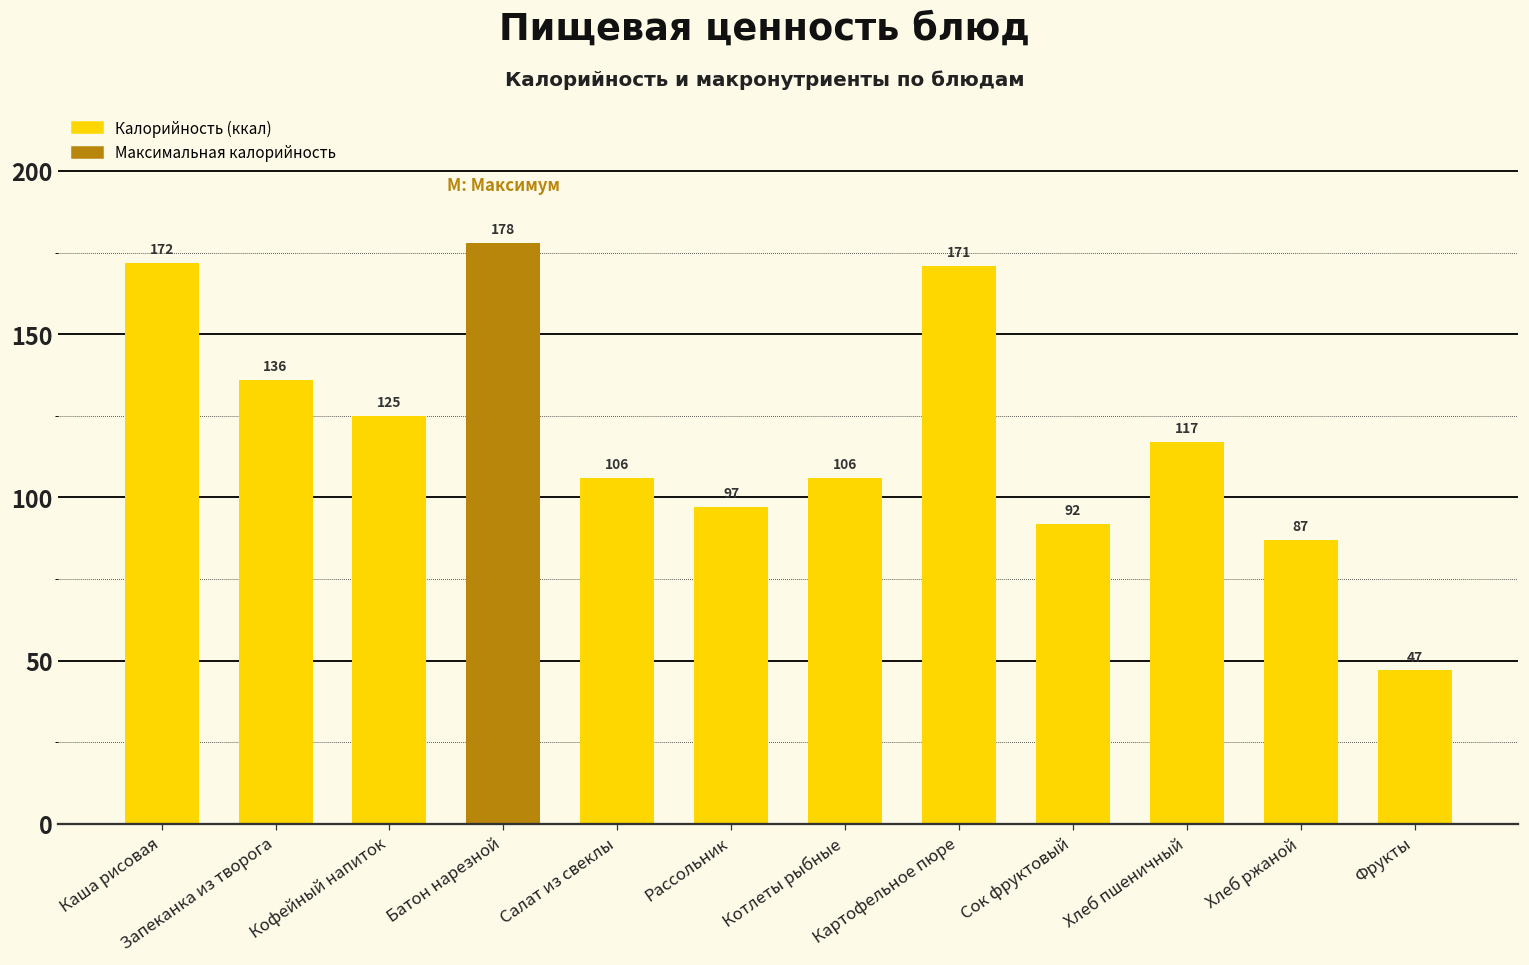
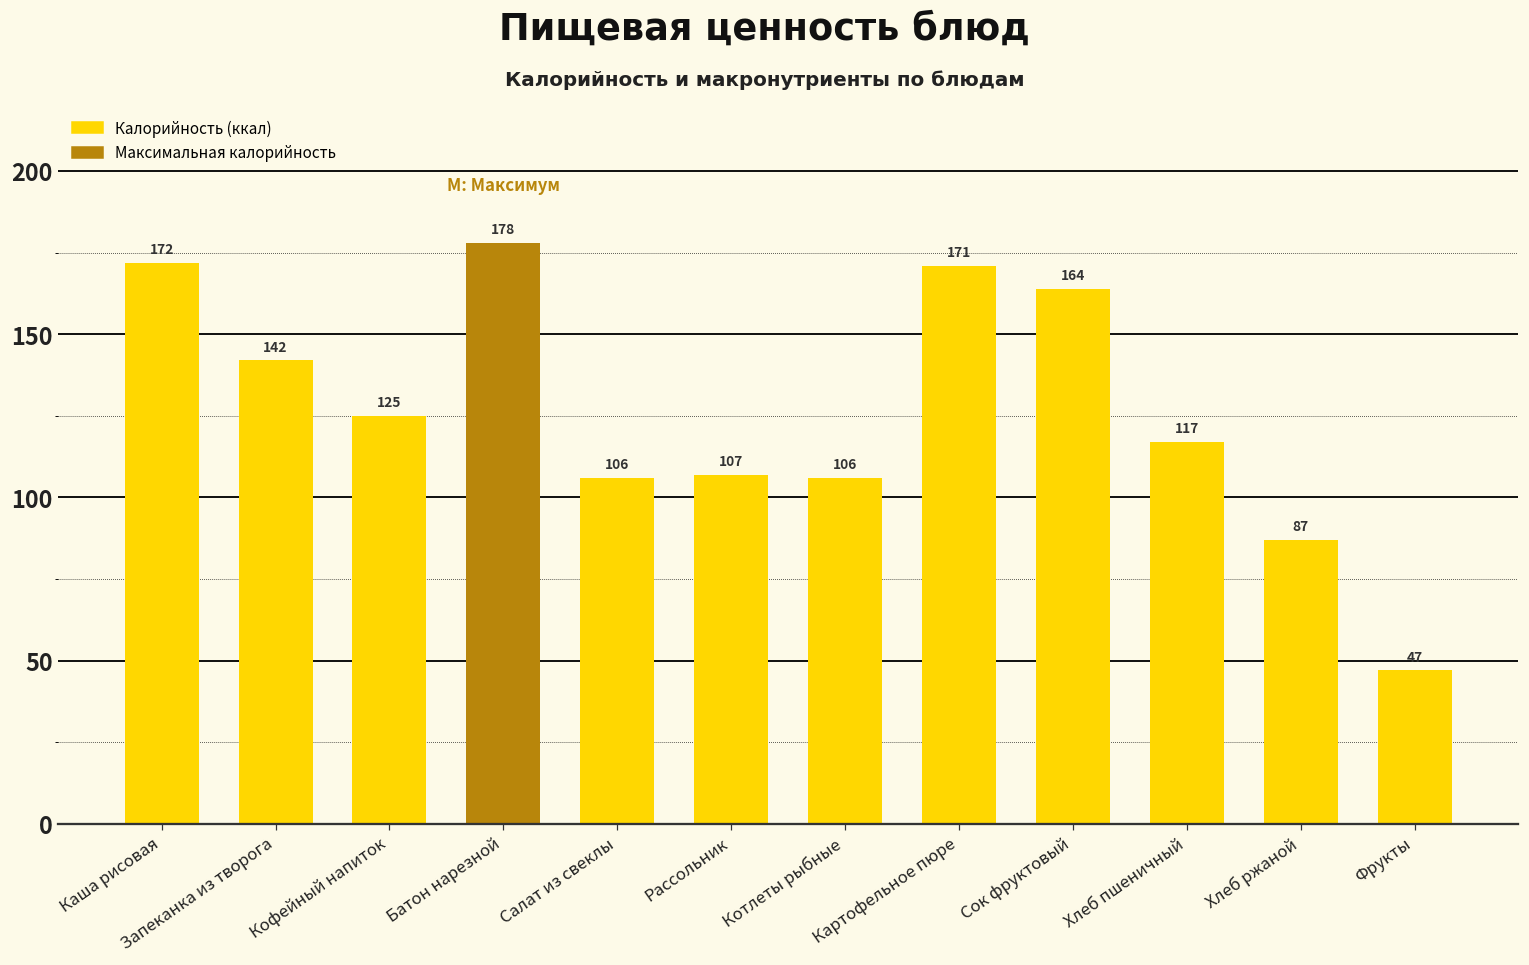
  {
    "Каша рисовая": 172,
-   "Запеканка из творога": 136,
+   "Запеканка из творога": 142,
    "Кофейный напиток": 125,
    "Батон нарезной": 178,
    "Салат из свеклы": 106,
-   "Рассольник": 97,
+   "Рассольник": 107,
    "Котлеты рыбные": 106,
    "Картофельное пюре": 171,
-   "Сок фруктовый": 92,
+   "Сок фруктовый": 164,
    "Хлеб пшеничный": 117,
    "Хлеб ржаной": 87,
    "Фрукты": 47
  }
